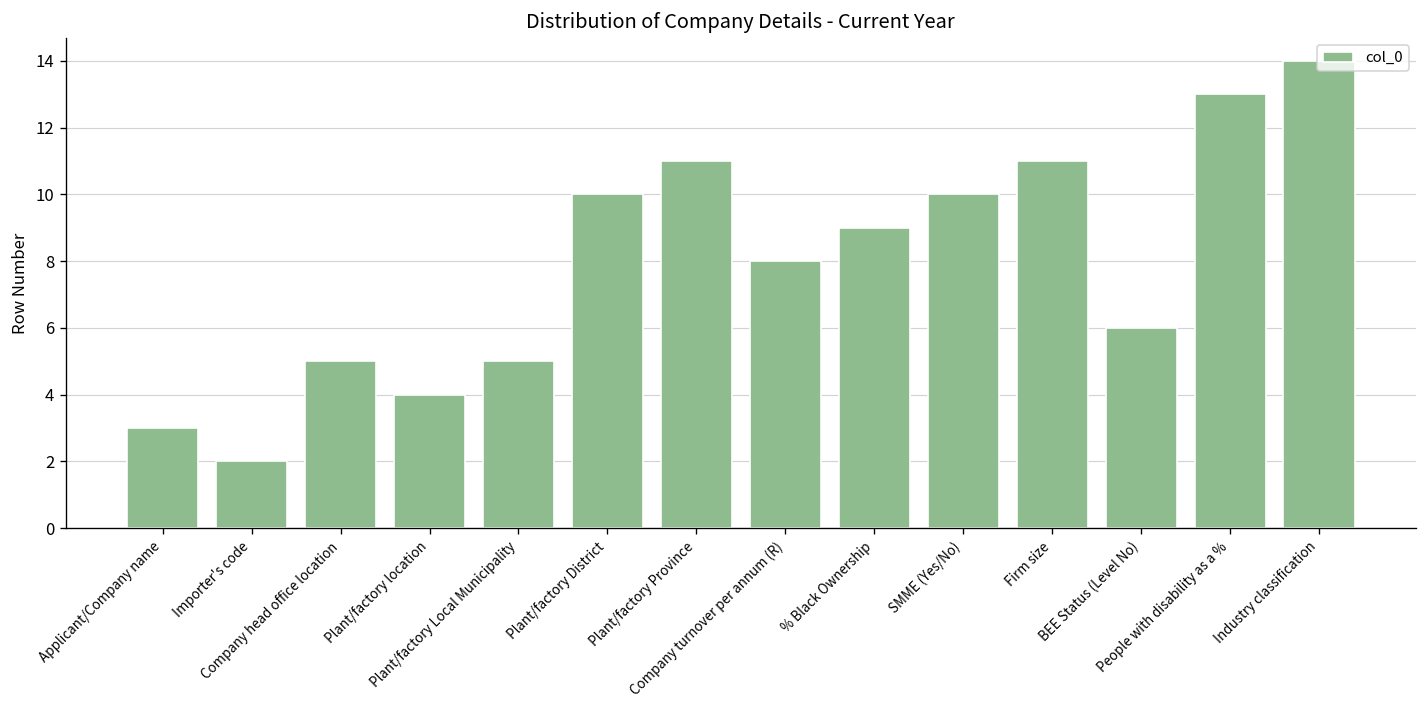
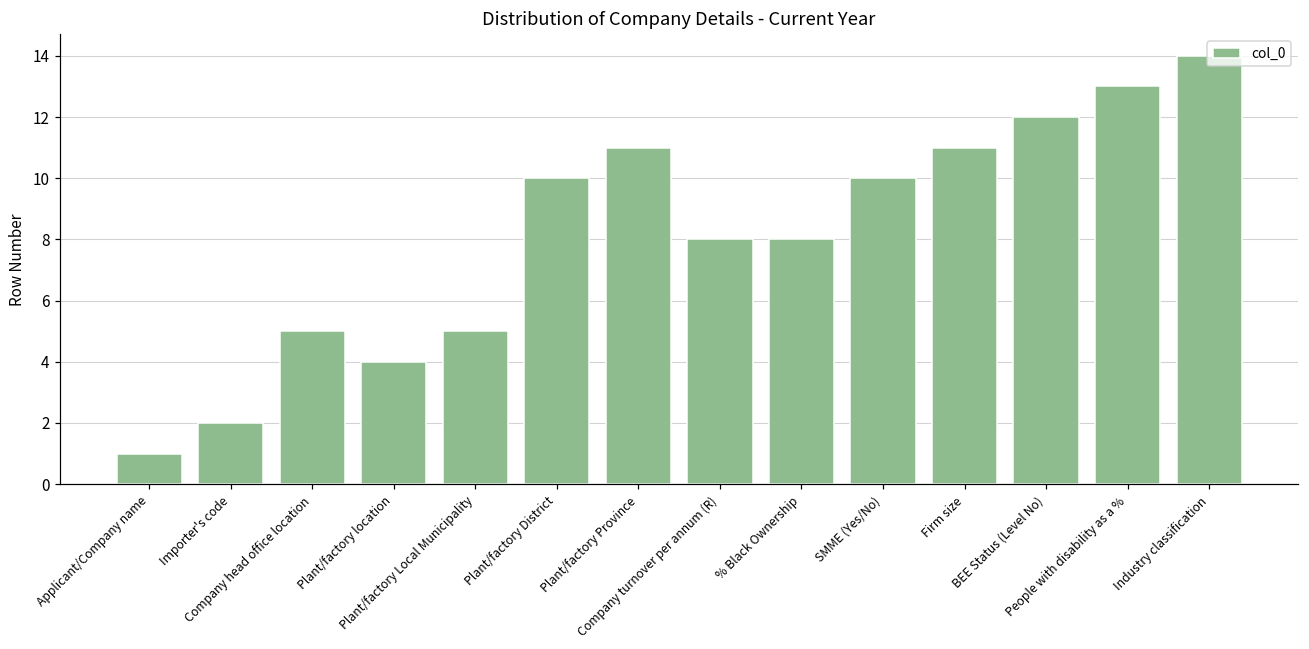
  {
-   "Applicant/Company name": 3,
+   "Applicant/Company name": 1,
    "Importer's code": 2,
    "Company head office location": 5,
    "Plant/factory location": 4,
    "Plant/factory Local Municipality": 5,
    "Plant/factory District": 10,
    "Plant/factory Province": 11,
    "Company turnover per annum (R)": 8,
-   "% Black Ownership": 9,
+   "% Black Ownership": 8,
    "SMME (Yes/No)": 10,
    "Firm size": 11,
-   "BEE Status (Level No)": 6,
+   "BEE Status (Level No)": 12,
    "People with disability as a %": 13
  }
